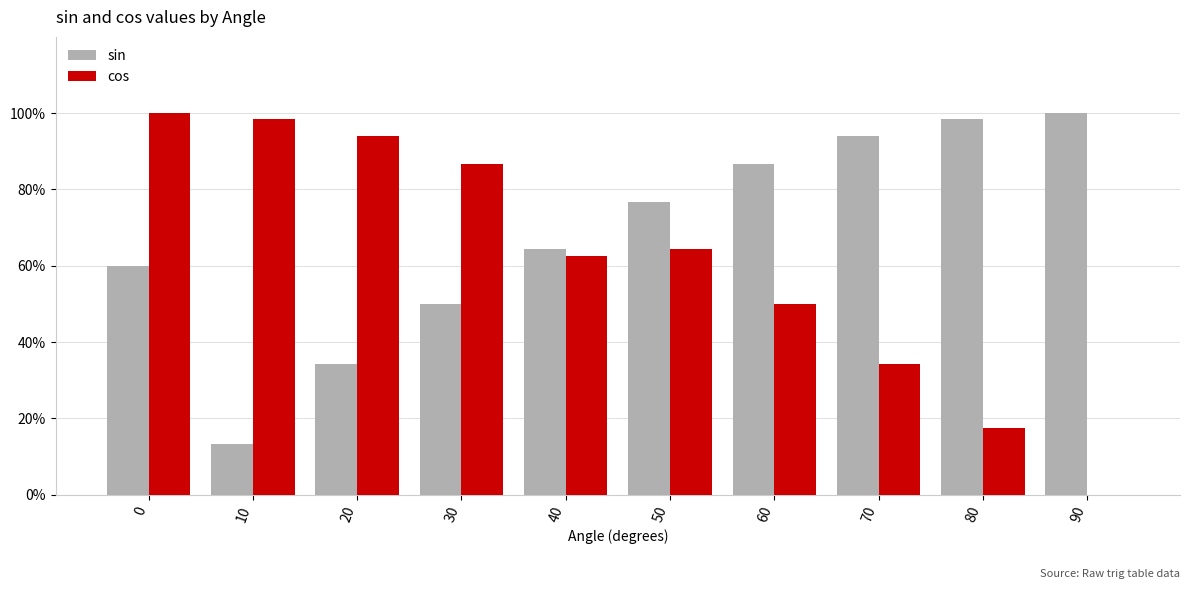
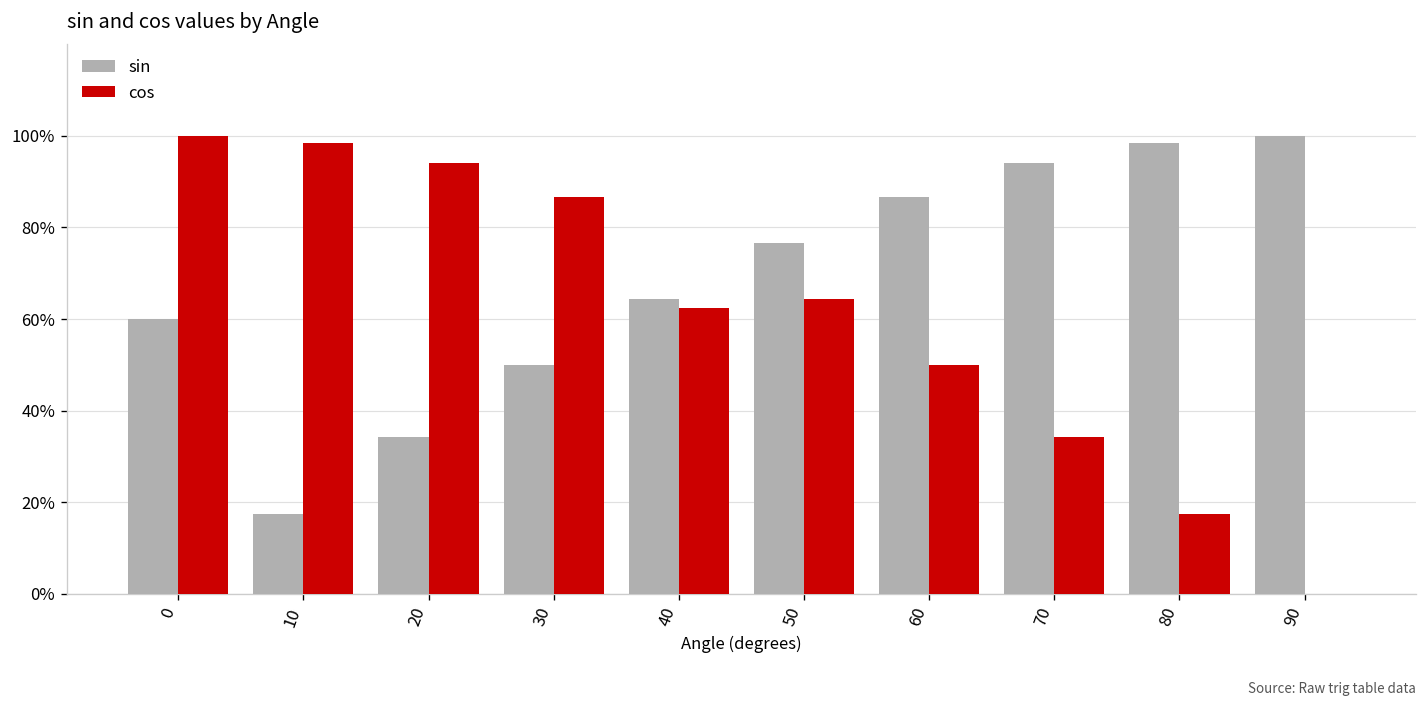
  {
    "sin": {
      "0": "60%",
-     "10": "13%",
+     "10": "17%",
      "20": "34%",
      "30": "50%",
      "40": "64%",
      "50": "77%",
      "60": "87%",
      "70": "94%",
      "80": "98%",
      "90": "100%"
    },
    "cos": {
      "0": "100%",
      "10": "98%",
      "20": "94%",
      "30": "87%",
      "40": "62%",
      "50": "64%",
      "60": "50%",
      "70": "34%",
      "80": "17%"
    }
  }
